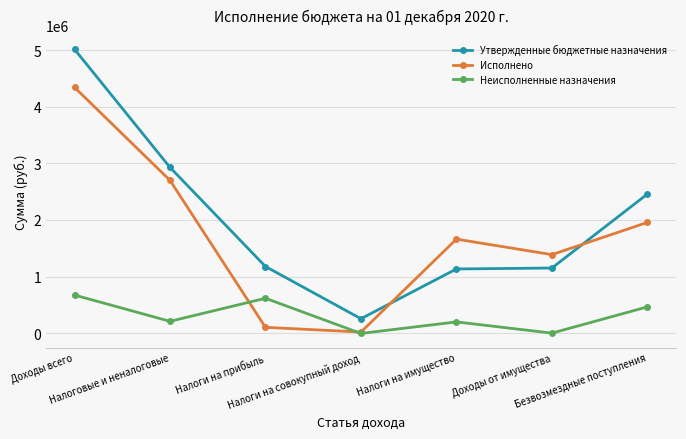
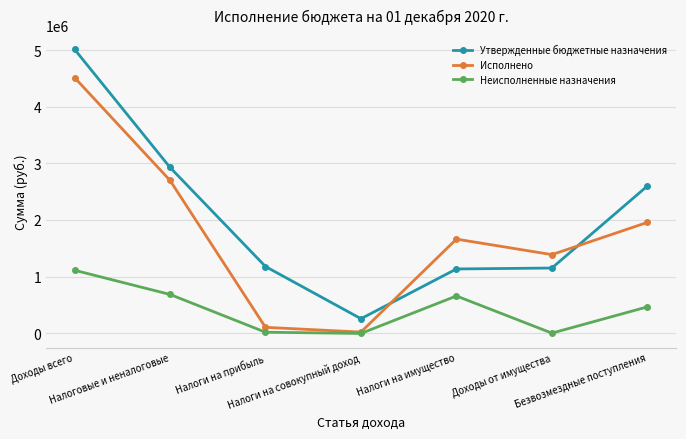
  {
    "Утвержденные бюджетные назначения": {
      "Доходы всего": 5000000,
      "Налоговые и неналоговые": 2900000,
      "Налоги на прибыль": 1200000,
      "Налоги на совокупный доход": 300000,
      "Налоги на имущество": 1100000,
      "Доходы от имущества": 1200000,
-     "Безвозмездные поступления": 2500000
+     "Безвозмездные поступления": 2600000
    },
    "Исполнено": {
-     "Доходы всего": 4300000,
+     "Доходы всего": 4500000,
      "Налоговые и неналоговые": 2700000,
      "Налоги на прибыль": 100000,
      "Налоги на имущество": 1700000,
      "Доходы от имущества": 1400000,
      "Безвозмездные поступления": 2000000
    },
    "Неисполненные назначения": {
-     "Доходы всего": 700000,
-     "Налоговые и неналоговые": 200000,
-     "Налоги на прибыль": 600000,
-     "Налоги на имущество": 200000,
+     "Доходы всего": 1100000,
+     "Налоговые и неналоговые": 700000,
+     "Налоги на прибыль": 0,
+     "Налоги на имущество": 700000,
      "Доходы от имущества": 0,
      "Безвозмездные поступления": 500000
    }
  }
